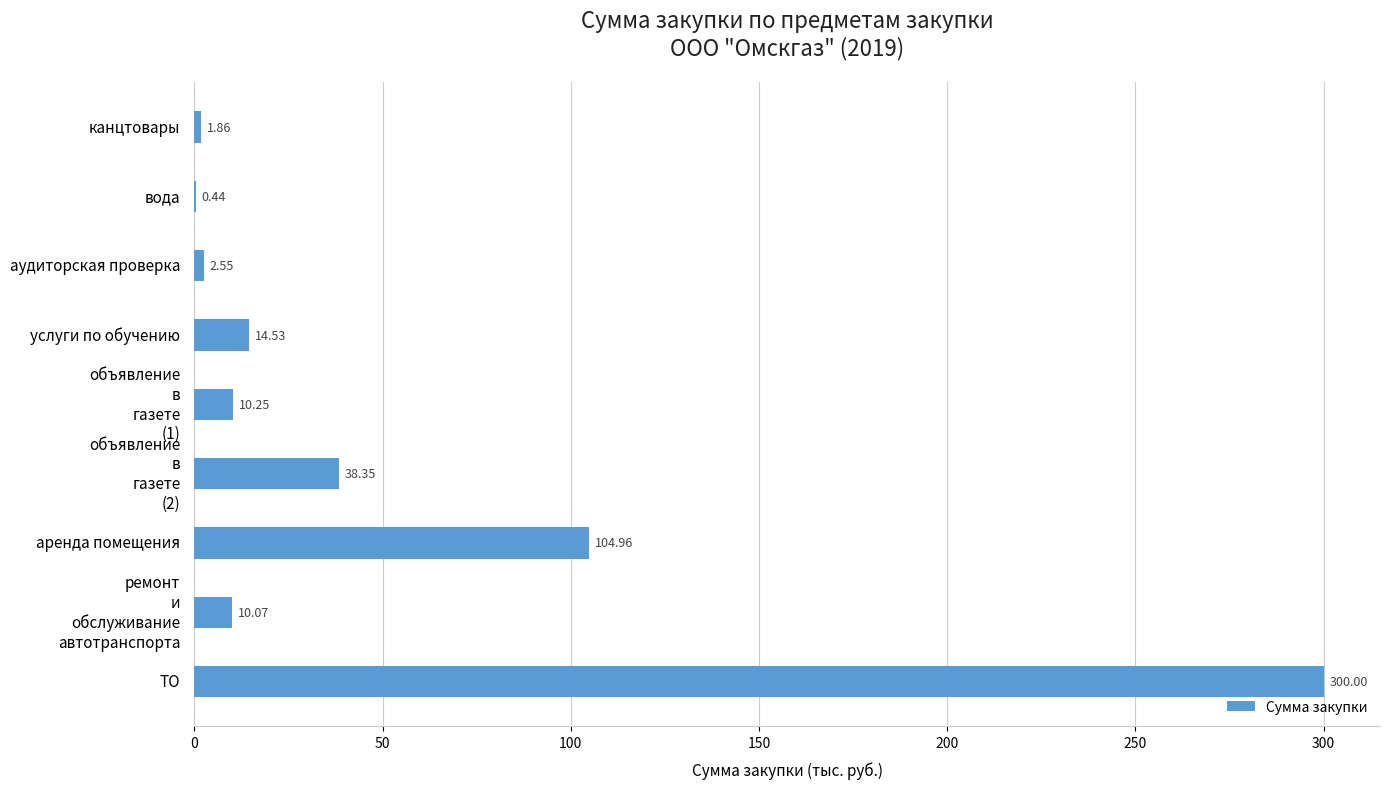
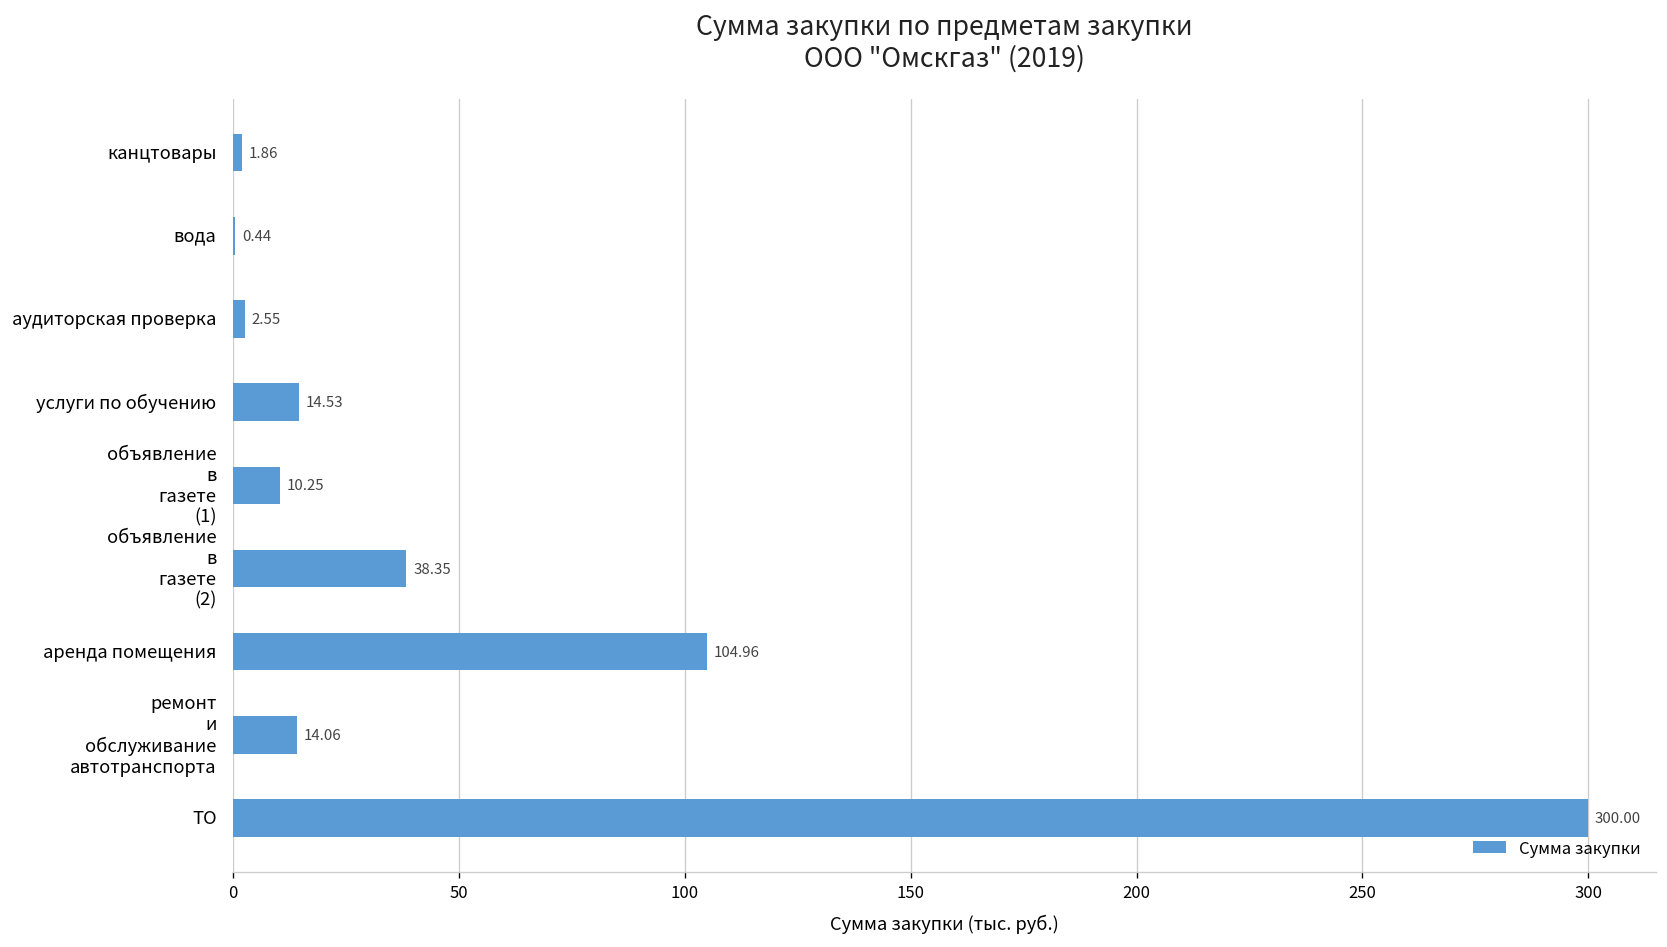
  {
    "канцтовары": 1.86,
    "вода": 0.44,
    "аудиторская проверка": 2.55,
    "услуги по обучению": 14.53,
    "объявление в газете (1)": 10.25,
    "объявление в газете (2)": 38.35,
    "аренда помещения": 104.96,
-   "ремонт и обслуживание автотранспорта": 10.07,
+   "ремонт и обслуживание автотранспорта": 14.06,
    "ТО": 300.00
  }
